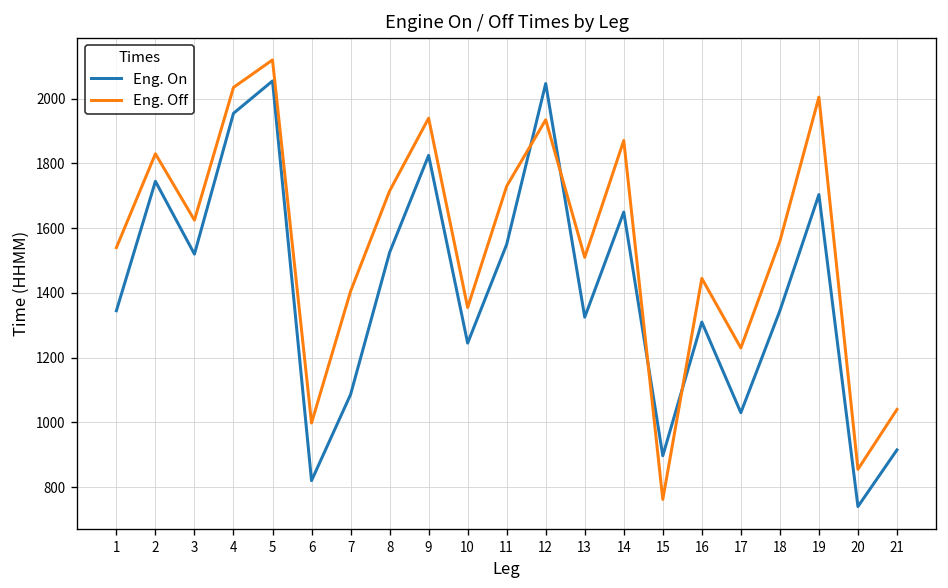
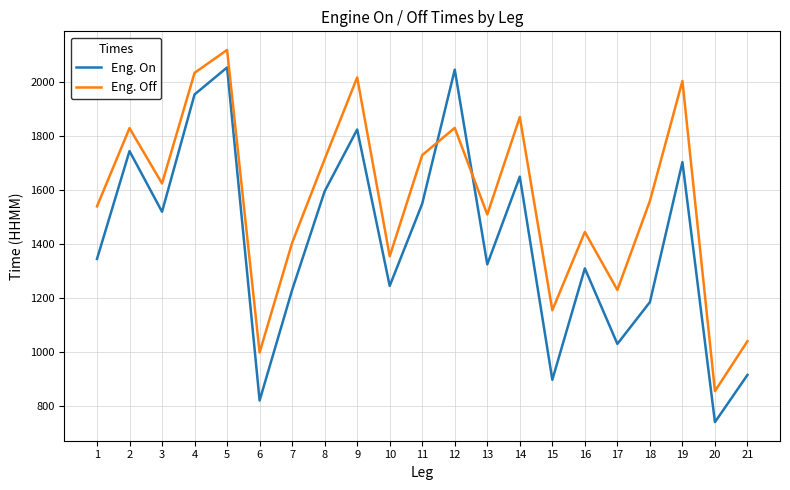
  {
    "Eng. On": {
      "1": 1350,
      "2": 1750,
      "3": 1520,
      "4": 1960,
      "5": 2060,
      "6": 820,
-     "7": 1090,
-     "8": 1530,
+     "7": 1230,
+     "8": 1600,
      "9": 1830,
      "10": 1250,
      "11": 1550,
      "12": 2050,
      "13": 1330,
      "14": 1650,
      "15": 900,
      "16": 1310,
      "17": 1030,
-     "18": 1350,
+     "18": 1190,
      "19": 1700,
      "20": 740,
      "21": 920
    },
    "Eng. Off": {
      "1": 1540,
      "2": 1830,
      "3": 1630,
      "4": 2040,
      "5": 2120,
      "6": 1000,
      "7": 1410,
      "8": 1720,
-     "9": 1940,
+     "9": 2020,
      "10": 1360,
      "11": 1730,
-     "12": 1940,
+     "12": 1830,
      "13": 1510,
      "14": 1870,
-     "15": 760,
+     "15": 1160,
      "16": 1450,
      "17": 1230,
      "18": 1560,
      "19": 2010,
      "20": 860,
      "21": 1040
    }
  }
